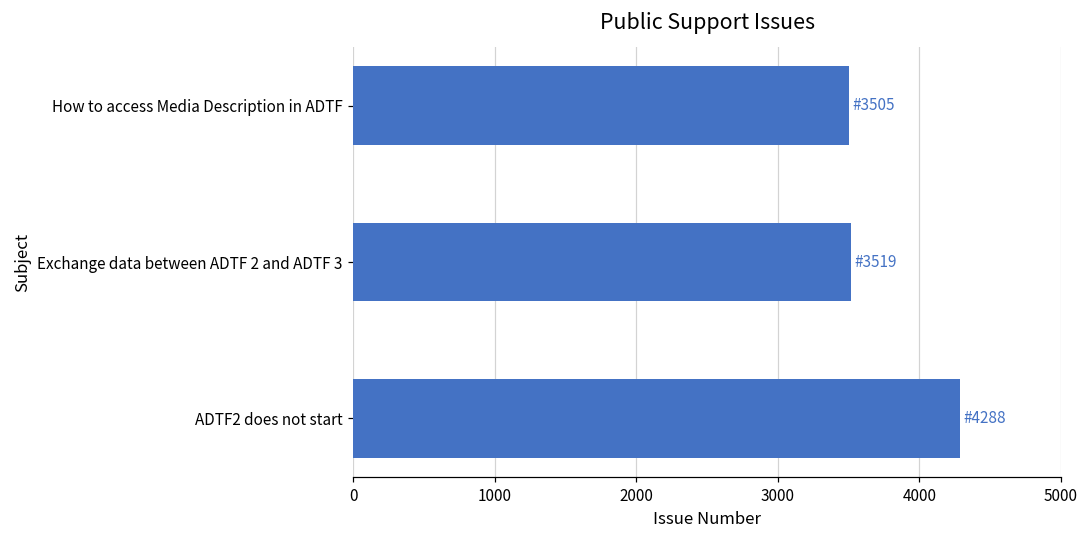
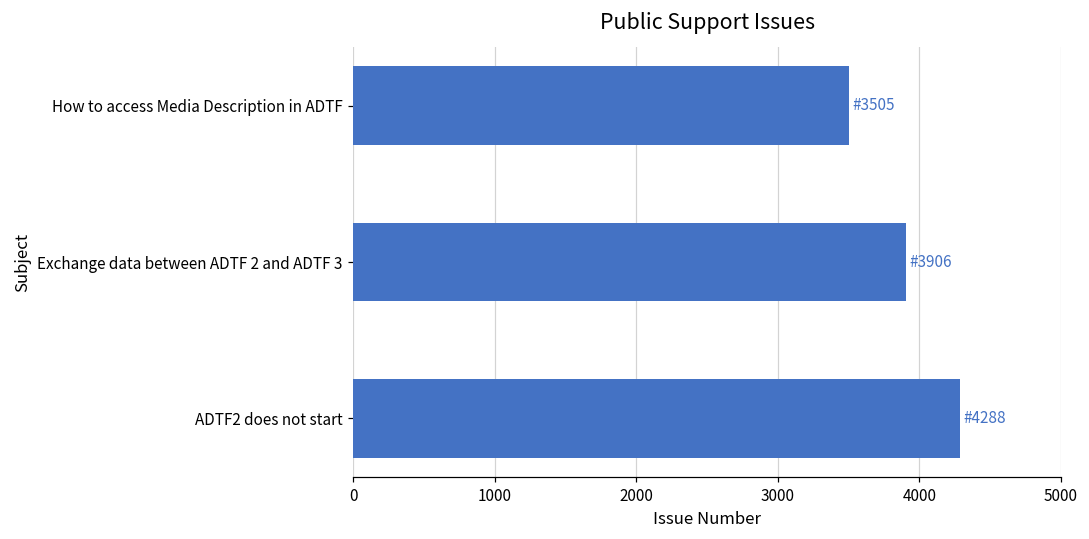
  {
    "How to access Media Description in ADTF": 3505,
-   "Exchange data between ADTF 2 and ADTF 3": 3519,
+   "Exchange data between ADTF 2 and ADTF 3": 3906,
    "ADTF2 does not start": 4288
  }
